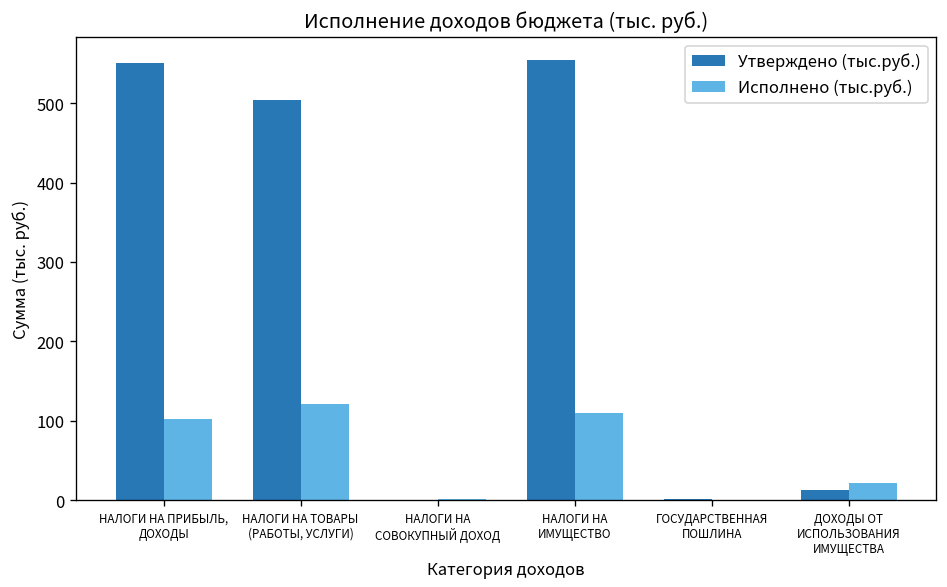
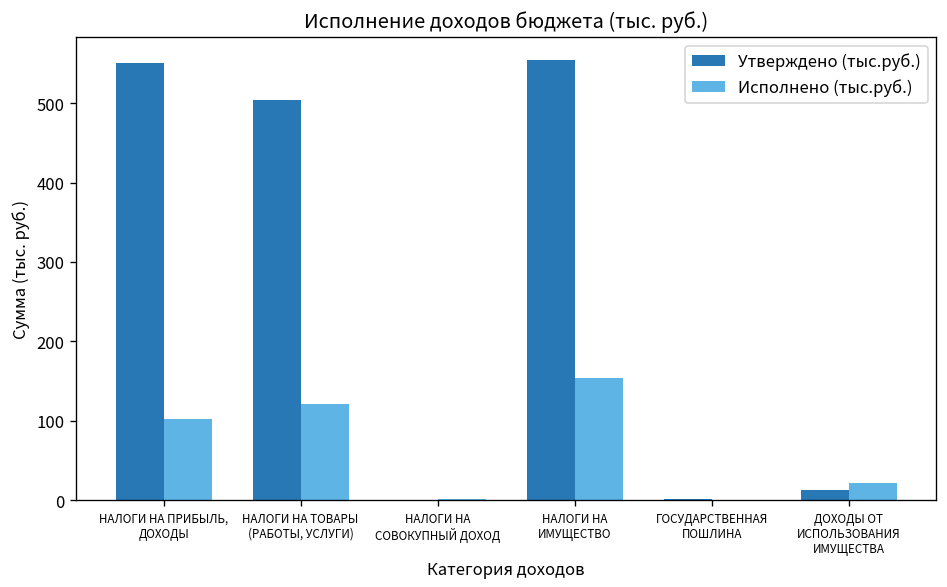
  {
    "Утверждено (тыс.руб.)": {
      "НАЛОГИ НА ПРИБЫЛЬ, ДОХОДЫ": 550,
      "НАЛОГИ НА ТОВАРЫ (РАБОТЫ, УСЛУГИ)": 500,
      "НАЛОГИ НА ИМУЩЕСТВО": 560,
      "ДОХОДЫ ОТ ИСПОЛЬЗОВАНИЯ ИМУЩЕСТВА": 10
    },
    "Исполнено (тыс.руб.)": {
      "НАЛОГИ НА ПРИБЫЛЬ, ДОХОДЫ": 100,
      "НАЛОГИ НА ТОВАРЫ (РАБОТЫ, УСЛУГИ)": 120,
-     "НАЛОГИ НА ИМУЩЕСТВО": 110,
+     "НАЛОГИ НА ИМУЩЕСТВО": 150,
      "ГОСУДАРСТВЕННАЯ ПОШЛИНА": 0,
      "ДОХОДЫ ОТ ИСПОЛЬЗОВАНИЯ ИМУЩЕСТВА": 20
    }
  }
